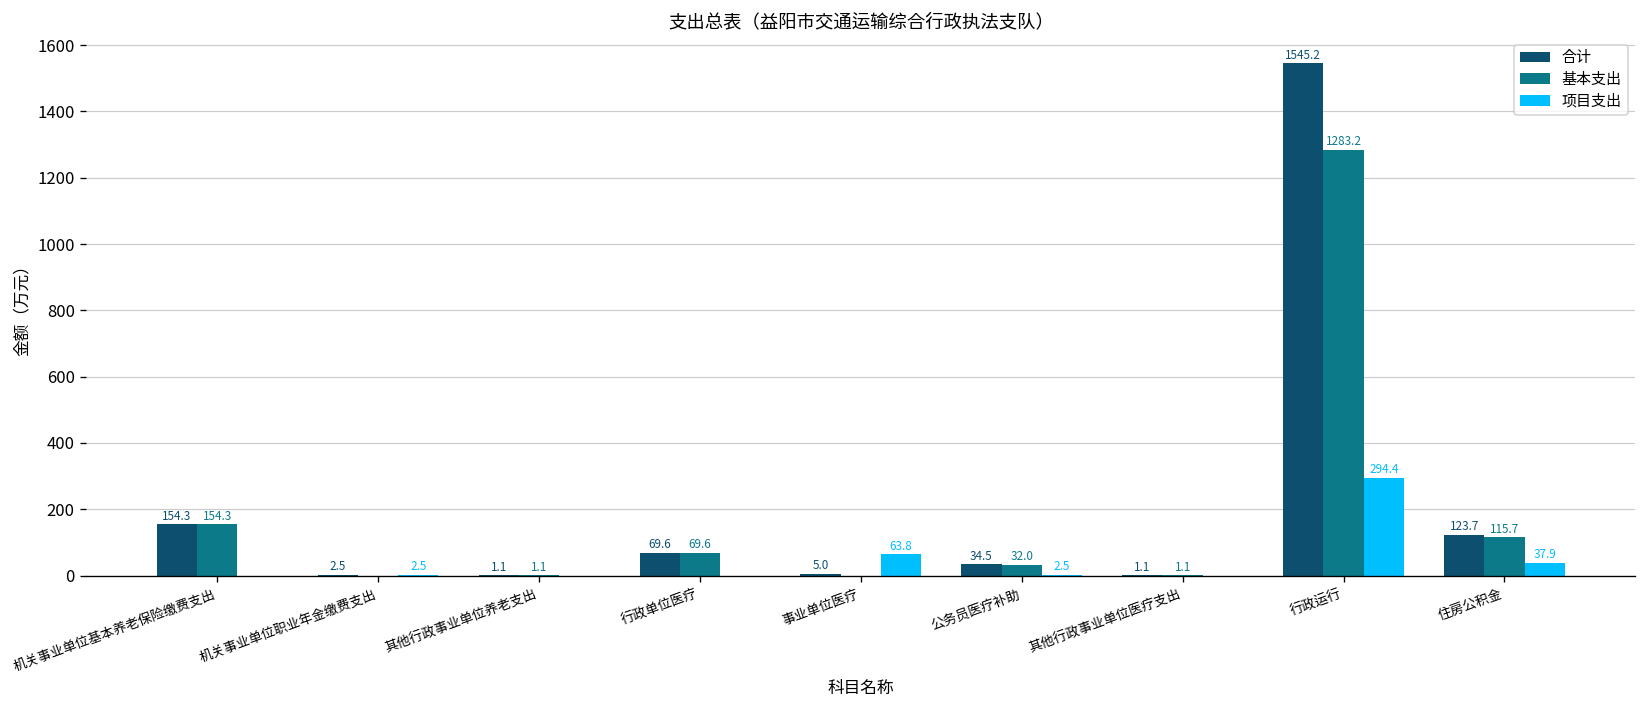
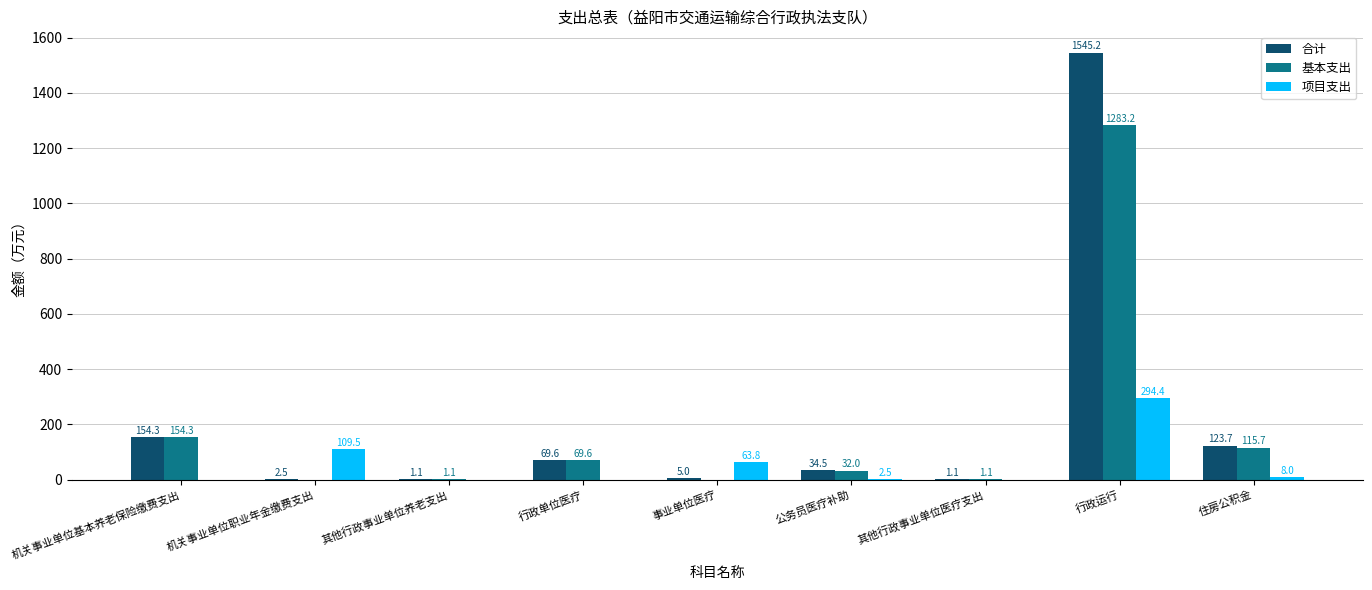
  {
    "项目支出": {
-     "机关事业单位职业年金缴费支出": 2.5,
+     "机关事业单位职业年金缴费支出": 109.5,
      "事业单位医疗": 63.8,
      "公务员医疗补助": 2.5,
      "行政运行": 294.4,
-     "住房公积金": 37.9
+     "住房公积金": 8.0
    }
  }
